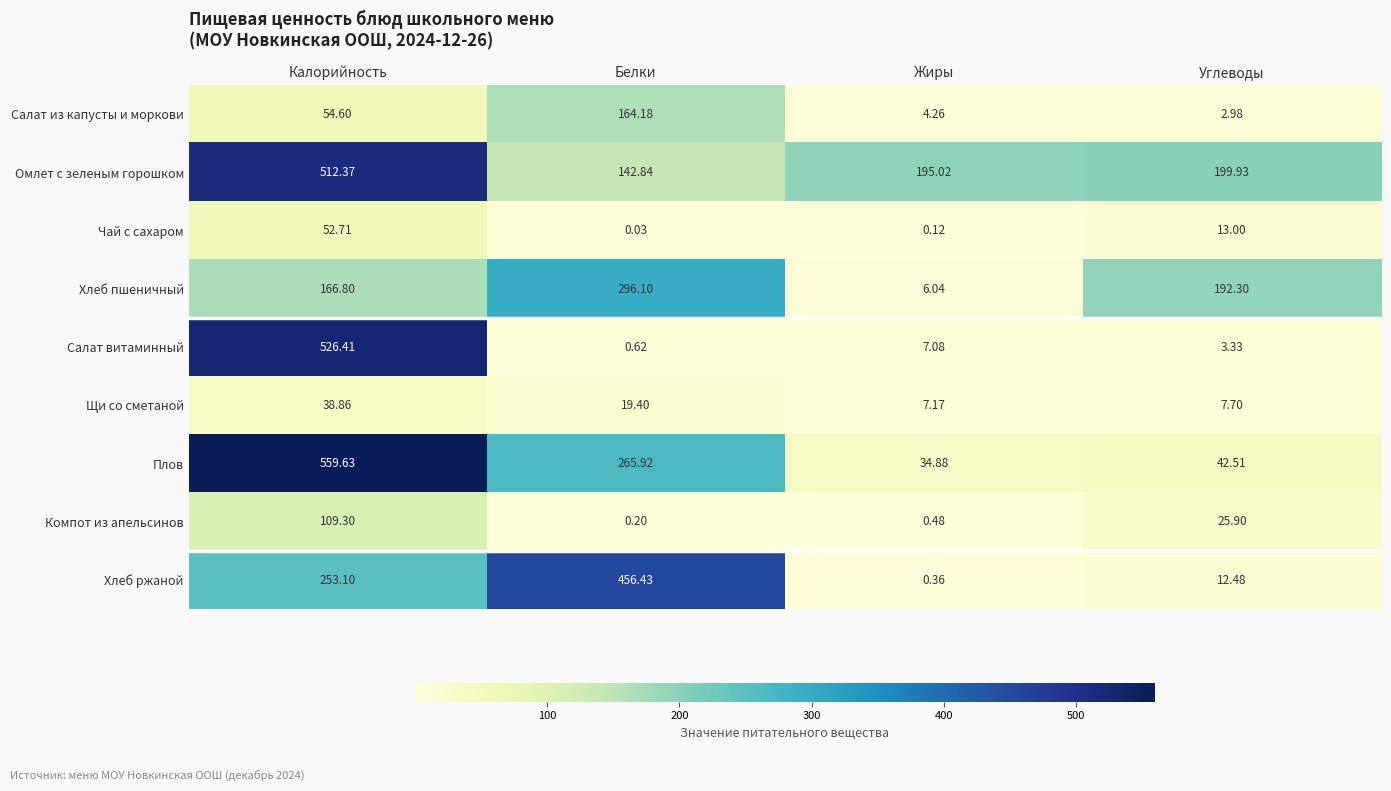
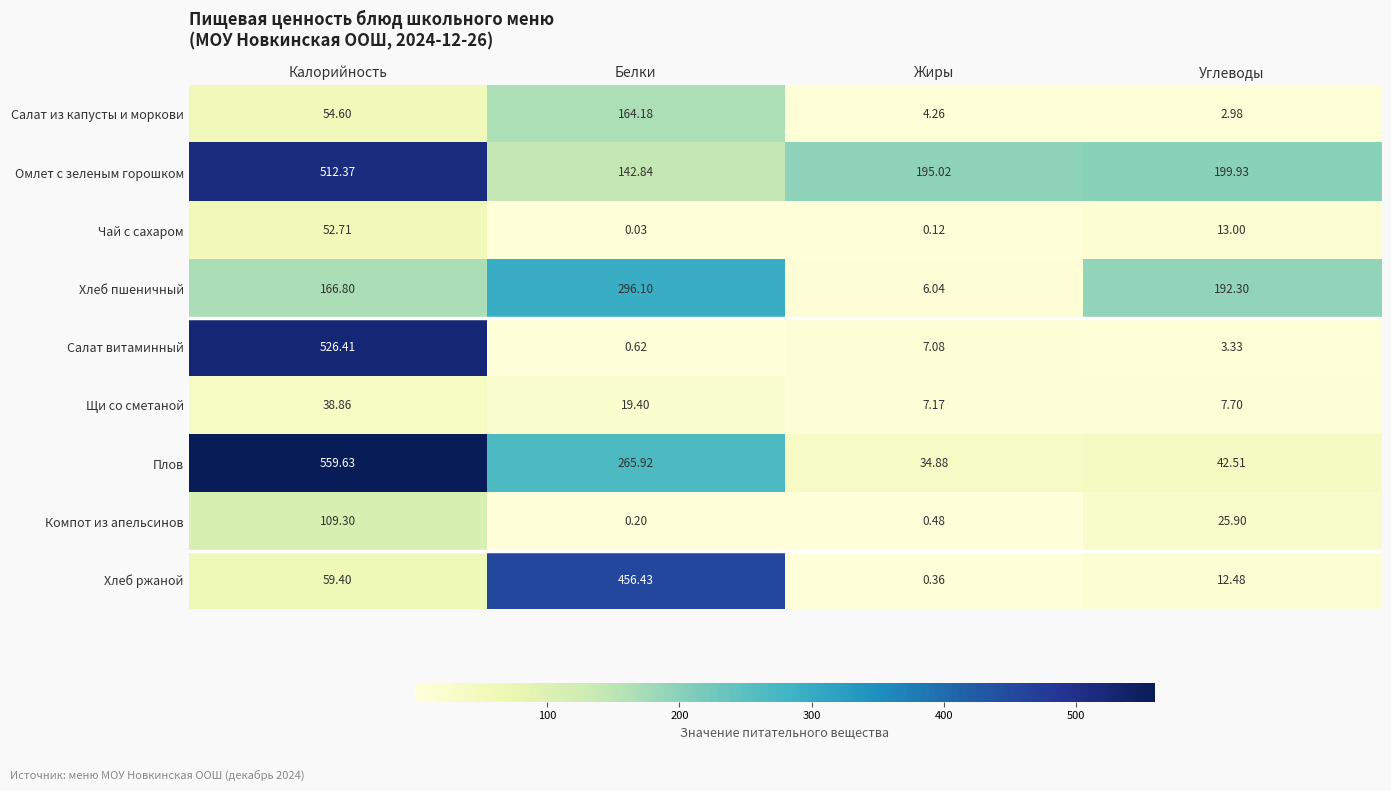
  {
    "Салат из капусты и моркови": {
      "Калорийность": 54.60,
      "Белки": 164.18,
      "Жиры": 4.26,
      "Углеводы": 2.98
    },
    "Омлет с зеленым горошком": {
      "Калорийность": 512.37,
      "Белки": 142.84,
      "Жиры": 195.02,
      "Углеводы": 199.93
    },
    "Чай с сахаром": {
      "Калорийность": 52.71,
      "Белки": 0.03,
      "Жиры": 0.12,
      "Углеводы": 13.00
    },
    "Хлеб пшеничный": {
      "Калорийность": 166.80,
      "Белки": 296.10,
      "Жиры": 6.04,
      "Углеводы": 192.30
    },
    "Салат витаминный": {
      "Калорийность": 526.41,
      "Белки": 0.62,
      "Жиры": 7.08,
      "Углеводы": 3.33
    },
    "Щи со сметаной": {
      "Калорийность": 38.86,
      "Белки": 19.40,
      "Жиры": 7.17,
      "Углеводы": 7.70
    },
    "Плов": {
      "Калорийность": 559.63,
      "Белки": 265.92,
      "Жиры": 34.88,
      "Углеводы": 42.51
    },
    "Компот из апельсинов": {
      "Калорийность": 109.30,
      "Белки": 0.20,
      "Жиры": 0.48,
      "Углеводы": 25.90
    },
    "Хлеб ржаной": {
-     "Калорийность": 253.10,
+     "Калорийность": 59.40,
      "Белки": 456.43,
      "Жиры": 0.36,
      "Углеводы": 12.48
    }
  }
